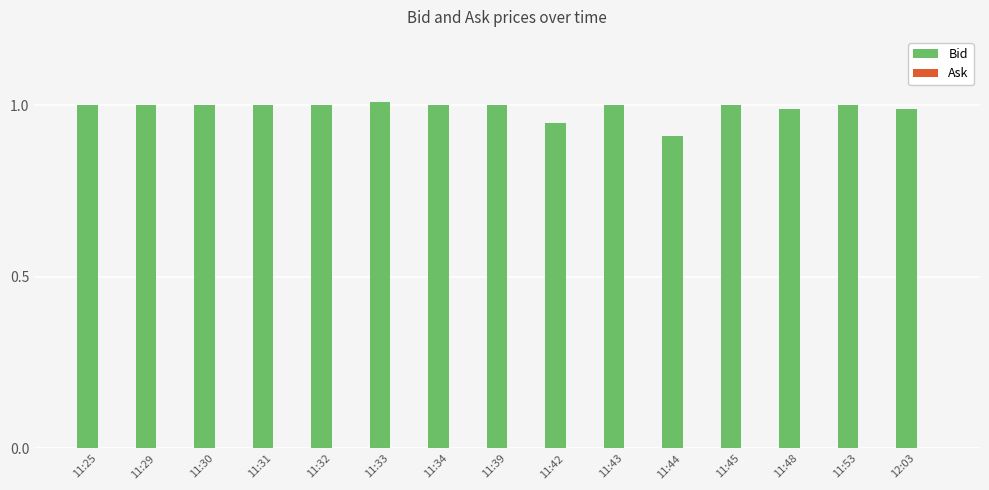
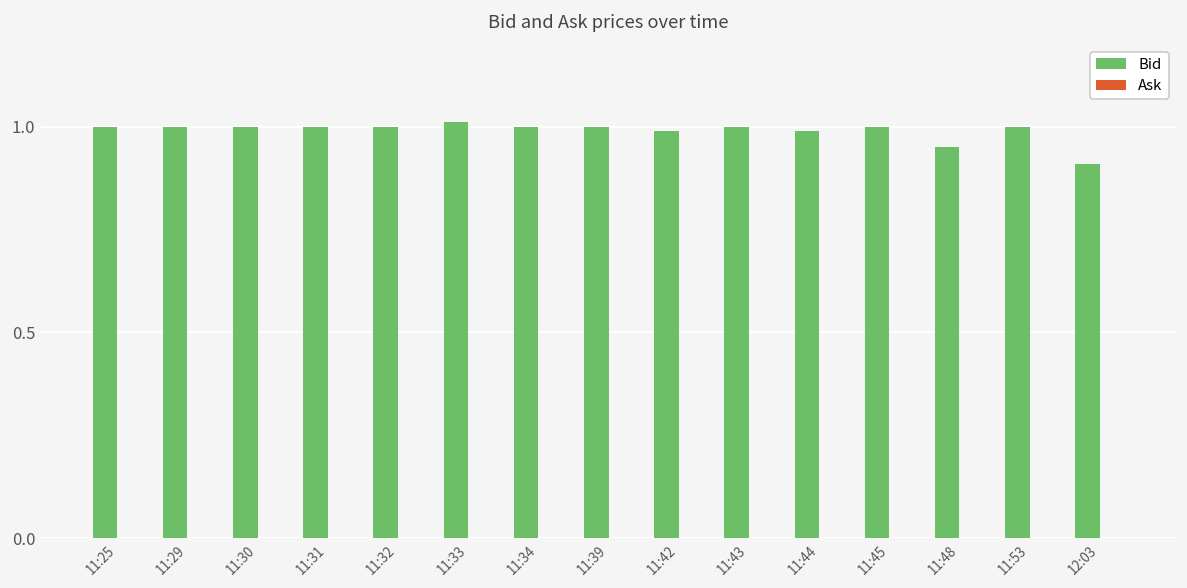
  {
    "Bid": {
      "11:25": 1.00,
      "11:29": 1.00,
      "11:30": 1.00,
      "11:31": 1.00,
      "11:32": 1.00,
      "11:33": 1.01,
      "11:34": 1.00,
      "11:39": 1.00,
-     "11:42": 0.95,
+     "11:42": 0.99,
      "11:43": 1.00,
-     "11:44": 0.91,
+     "11:44": 0.99,
      "11:45": 1.00,
-     "11:48": 0.99,
+     "11:48": 0.95,
      "11:53": 1.00,
-     "12:03": 0.99
+     "12:03": 0.91
    },
    "Ask": {
      "11:25": 0.00,
      "11:29": 0.00,
      "11:30": 0.00,
      "11:31": 0.00,
      "11:32": 0.00,
      "11:33": 0.00,
      "11:34": 0.00,
      "11:39": 0.00,
      "11:42": 0.00,
      "11:43": 0.00,
      "11:44": 0.00,
      "11:45": 0.00,
      "11:48": 0.00,
      "11:53": 0.00,
      "12:03": 0.00
    }
  }
